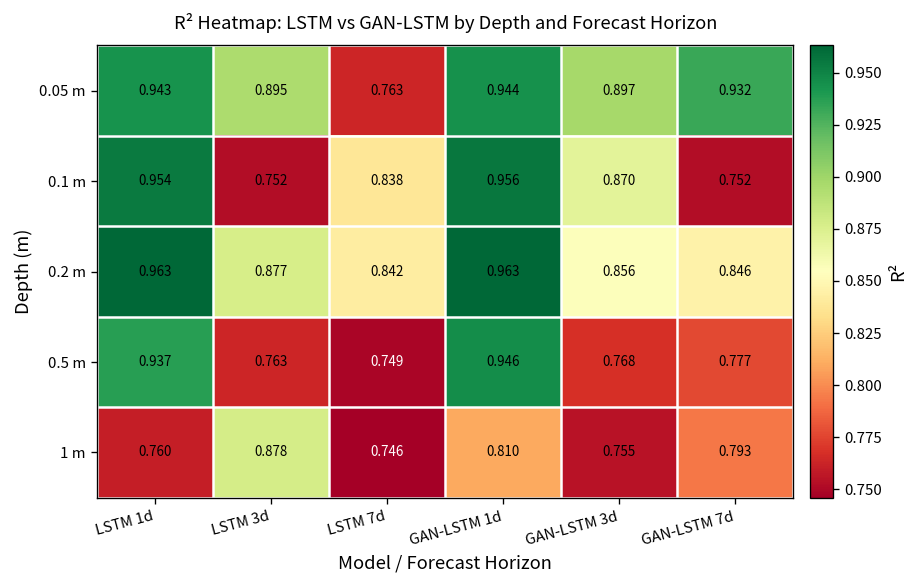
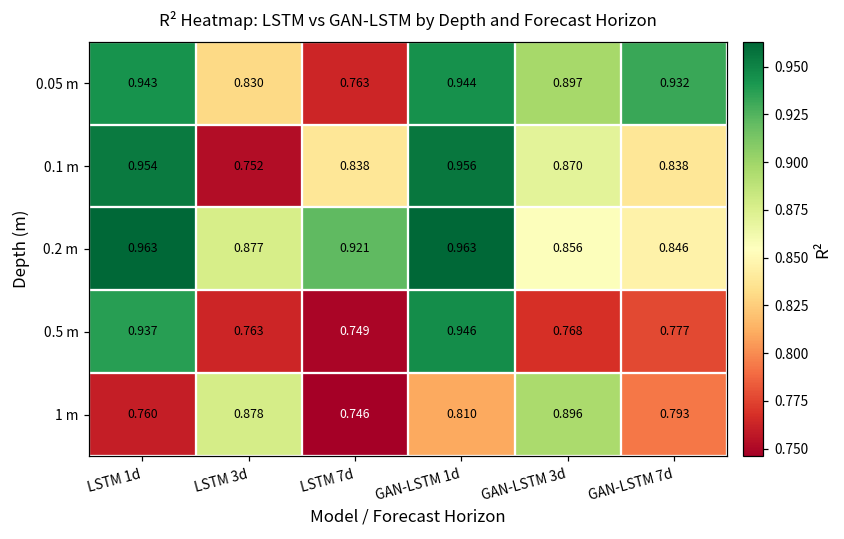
  {
    "0.05 m": {
      "LSTM 1d": 0.943,
-     "LSTM 3d": 0.895,
+     "LSTM 3d": 0.830,
      "LSTM 7d": 0.763,
      "GAN-LSTM 1d": 0.944,
      "GAN-LSTM 3d": 0.897,
      "GAN-LSTM 7d": 0.932
    },
    "0.1 m": {
      "LSTM 1d": 0.954,
      "LSTM 3d": 0.752,
      "LSTM 7d": 0.838,
      "GAN-LSTM 1d": 0.956,
      "GAN-LSTM 3d": 0.870,
-     "GAN-LSTM 7d": 0.752
+     "GAN-LSTM 7d": 0.838
    },
    "0.2 m": {
      "LSTM 1d": 0.963,
      "LSTM 3d": 0.877,
-     "LSTM 7d": 0.842,
+     "LSTM 7d": 0.921,
      "GAN-LSTM 1d": 0.963,
      "GAN-LSTM 3d": 0.856,
      "GAN-LSTM 7d": 0.846
    },
    "0.5 m": {
      "LSTM 1d": 0.937,
      "LSTM 3d": 0.763,
      "LSTM 7d": 0.749,
      "GAN-LSTM 1d": 0.946,
      "GAN-LSTM 3d": 0.768,
      "GAN-LSTM 7d": 0.777
    },
    "1 m": {
      "LSTM 1d": 0.760,
      "LSTM 3d": 0.878,
      "LSTM 7d": 0.746,
      "GAN-LSTM 1d": 0.810,
-     "GAN-LSTM 3d": 0.755,
+     "GAN-LSTM 3d": 0.896,
      "GAN-LSTM 7d": 0.793
    }
  }
